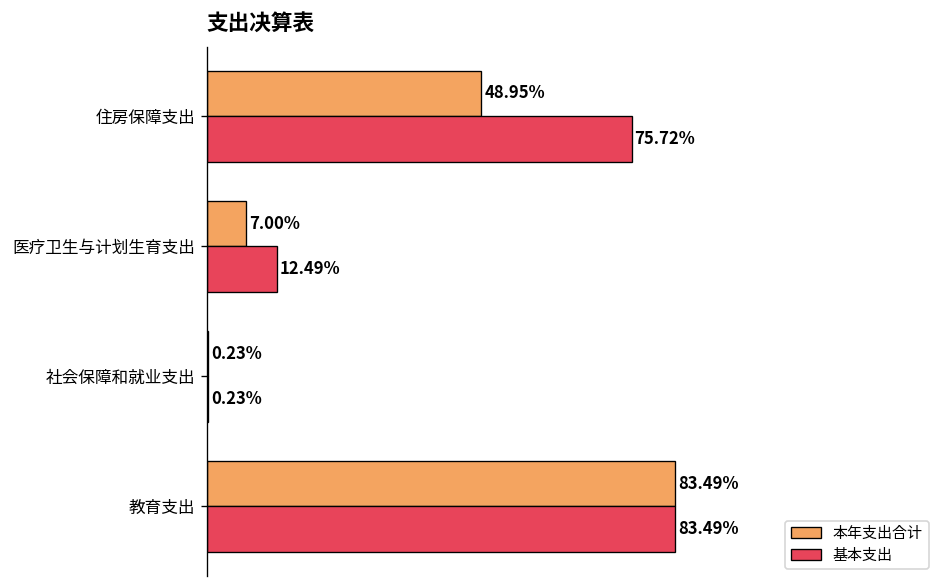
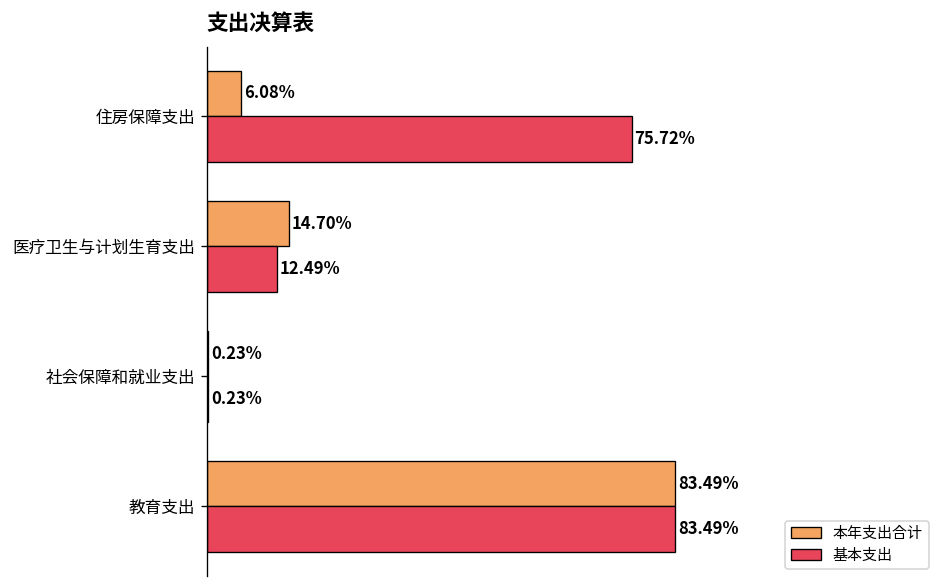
  {
    "本年支出合计": {
-     "住房保障支出": "48.95%",
-     "医疗卫生与计划生育支出": "7.00%",
+     "住房保障支出": "6.08%",
+     "医疗卫生与计划生育支出": "14.70%",
      "社会保障和就业支出": "0.23%",
      "教育支出": "83.49%"
    },
    "基本支出": {
      "住房保障支出": "75.72%",
      "医疗卫生与计划生育支出": "12.49%",
      "社会保障和就业支出": "0.23%",
      "教育支出": "83.49%"
    }
  }
